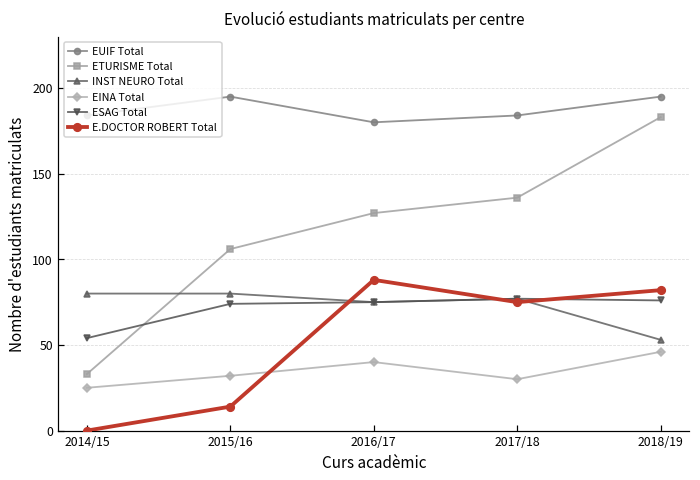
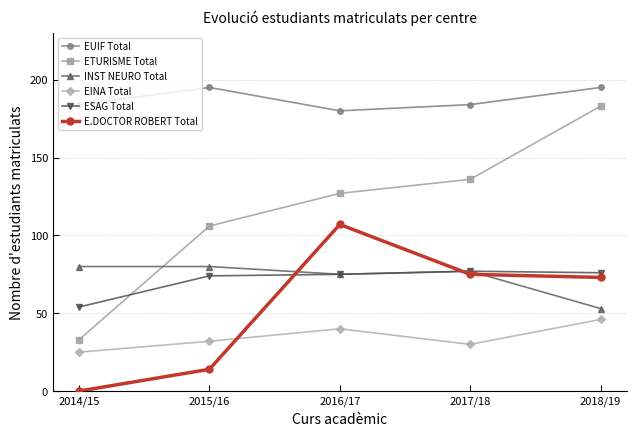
  {
    "E.DOCTOR ROBERT Total": {
      "2014/15": 0,
      "2015/16": 14,
-     "2016/17": 88,
+     "2016/17": 107,
      "2017/18": 75,
-     "2018/19": 82
+     "2018/19": 73
    }
  }
